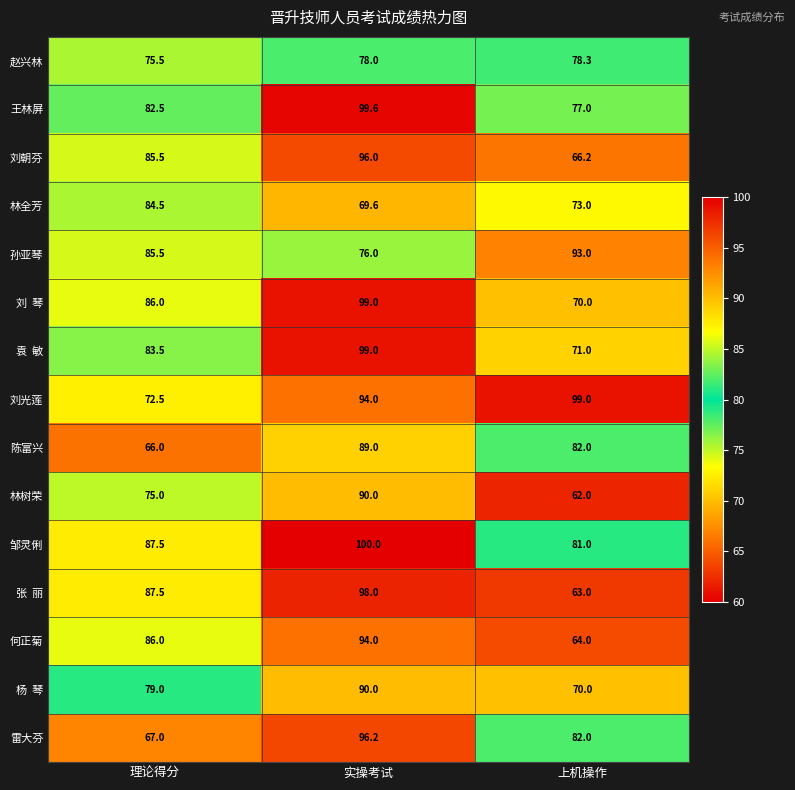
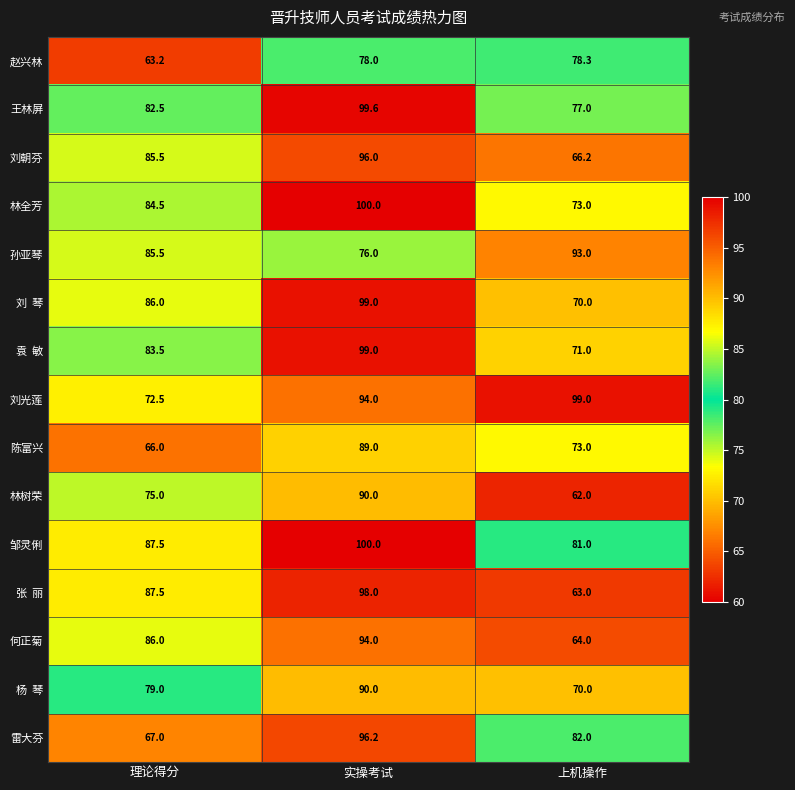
  {
    "赵兴林": {
-     "理论得分": 75.5,
+     "理论得分": 63.2,
      "实操考试": 78.0,
      "上机操作": 78.3
    },
    "王林屏": {
      "理论得分": 82.5,
      "实操考试": 99.6,
      "上机操作": 77.0
    },
    "刘朝芬": {
      "理论得分": 85.5,
      "实操考试": 96.0,
      "上机操作": 66.2
    },
    "林全芳": {
      "理论得分": 84.5,
-     "实操考试": 69.6,
+     "实操考试": 100.0,
      "上机操作": 73.0
    },
    "孙亚琴": {
      "理论得分": 85.5,
      "实操考试": 76.0,
      "上机操作": 93.0
    },
    "刘 琴": {
      "理论得分": 86.0,
      "实操考试": 99.0,
      "上机操作": 70.0
    },
    "袁 敏": {
      "理论得分": 83.5,
      "实操考试": 99.0,
      "上机操作": 71.0
    },
    "刘光莲": {
      "理论得分": 72.5,
      "实操考试": 94.0,
      "上机操作": 99.0
    },
    "陈富兴": {
      "理论得分": 66.0,
      "实操考试": 89.0,
-     "上机操作": 82.0
+     "上机操作": 73.0
    },
    "林树荣": {
      "理论得分": 75.0,
      "实操考试": 90.0,
      "上机操作": 62.0
    },
    "邹灵俐": {
      "理论得分": 87.5,
      "实操考试": 100.0,
      "上机操作": 81.0
    },
    "张 丽": {
      "理论得分": 87.5,
      "实操考试": 98.0,
      "上机操作": 63.0
    },
    "何正菊": {
      "理论得分": 86.0,
      "实操考试": 94.0,
      "上机操作": 64.0
    },
    "杨 琴": {
      "理论得分": 79.0,
      "实操考试": 90.0,
      "上机操作": 70.0
    },
    "雷大芬": {
      "理论得分": 67.0,
      "实操考试": 96.2,
      "上机操作": 82.0
    }
  }
